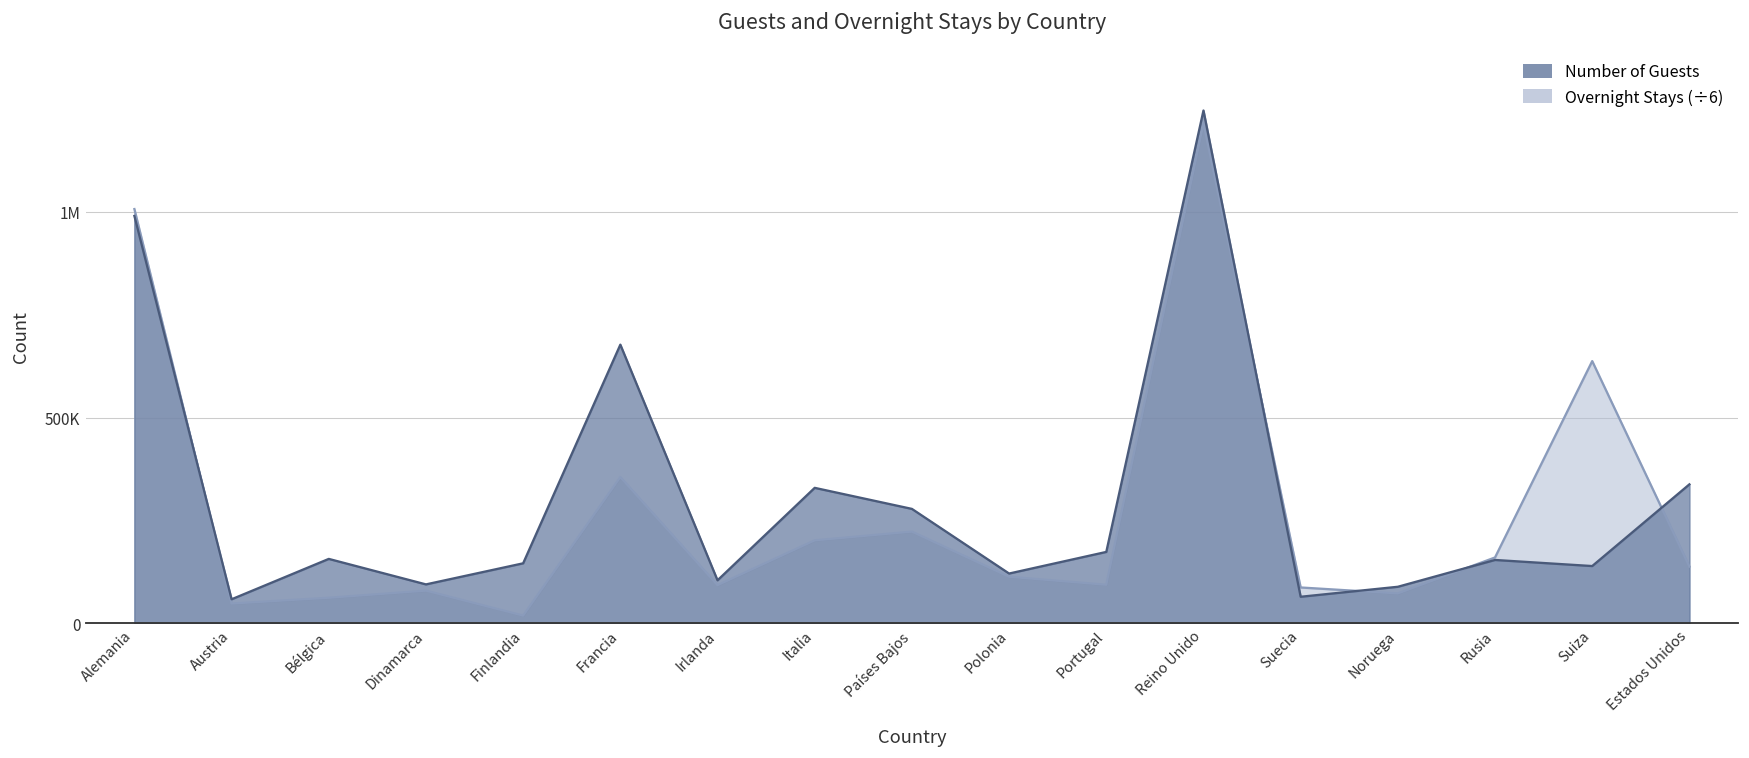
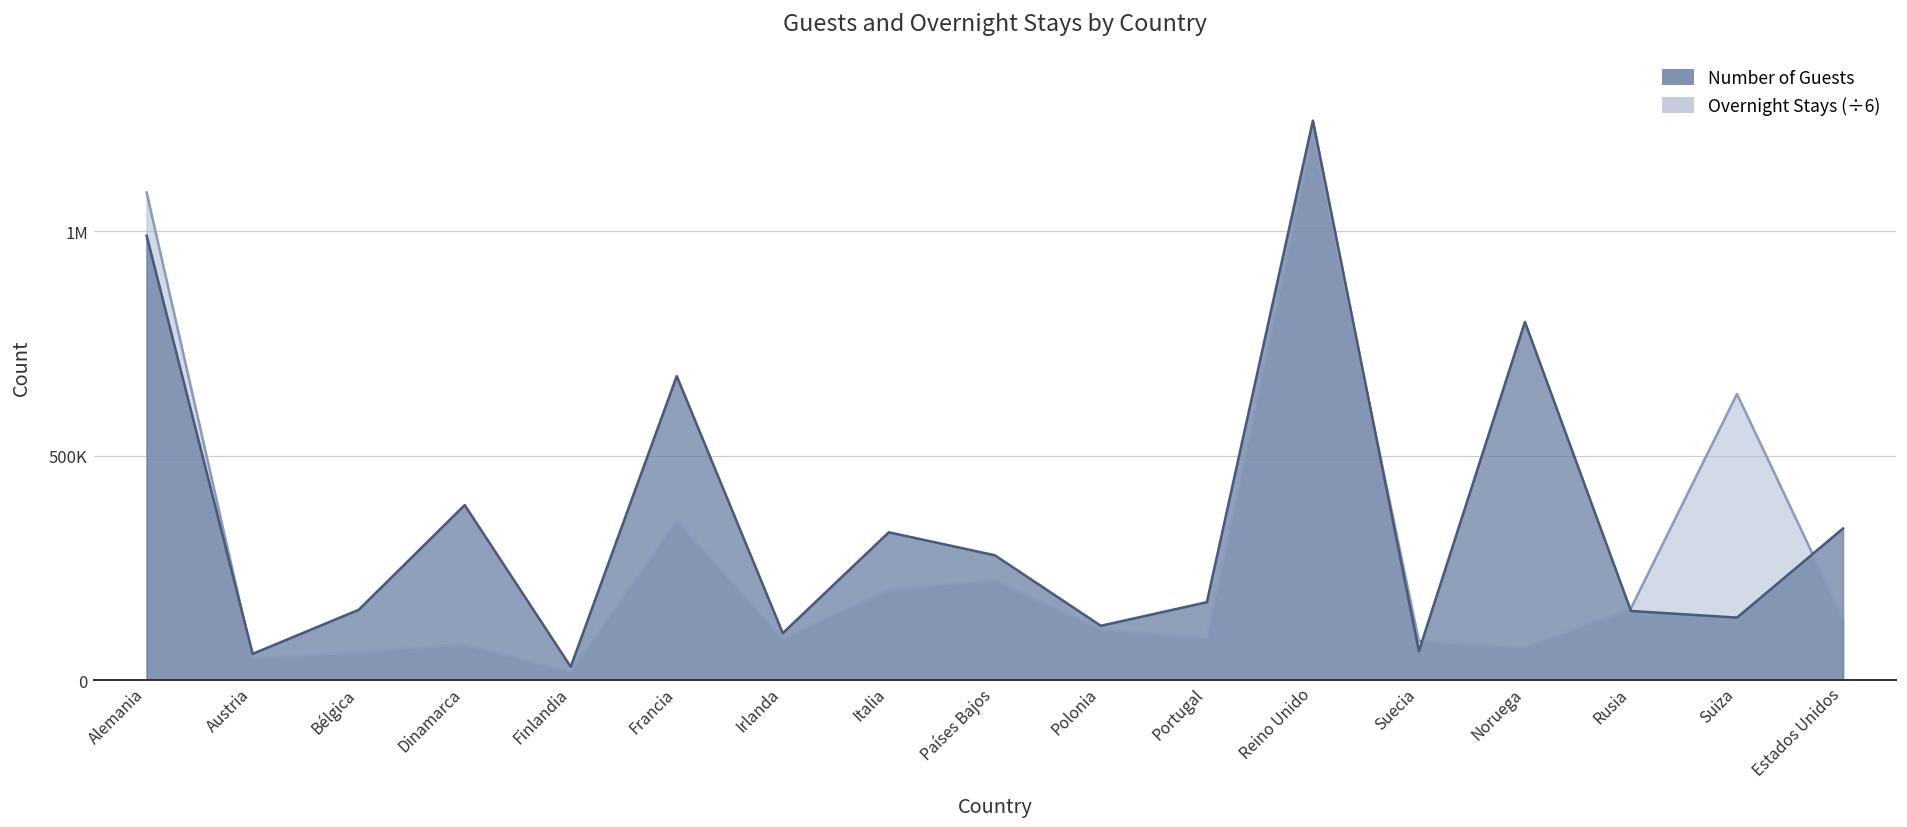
  {
    "Overnight Stays (÷6)": {
-     "Alemania": 1010000,
+     "Alemania": 1090000,
      "Austria": 50000,
      "Bélgica": 60000,
      "Dinamarca": 80000,
      "Finlandia": 20000,
      "Francia": 360000,
      "Irlanda": 90000,
      "Italia": 200000,
      "Países Bajos": 220000,
      "Polonia": 110000,
      "Portugal": 90000,
      "Reino Unido": 1220000,
      "Suecia": 90000,
      "Noruega": 70000,
      "Suiza": 640000,
      "Estados Unidos": 140000
    },
    "Number of Guests": {
      "Alemania": 990000,
      "Austria": 60000,
      "Bélgica": 160000,
-     "Dinamarca": 90000,
-     "Finlandia": 150000,
+     "Dinamarca": 390000,
+     "Finlandia": 30000,
      "Francia": 680000,
      "Irlanda": 100000,
      "Italia": 330000,
      "Países Bajos": 280000,
      "Polonia": 120000,
      "Portugal": 170000,
      "Reino Unido": 1250000,
      "Suecia": 60000,
-     "Noruega": 90000,
+     "Noruega": 800000,
      "Suiza": 140000,
      "Estados Unidos": 340000
    }
  }
